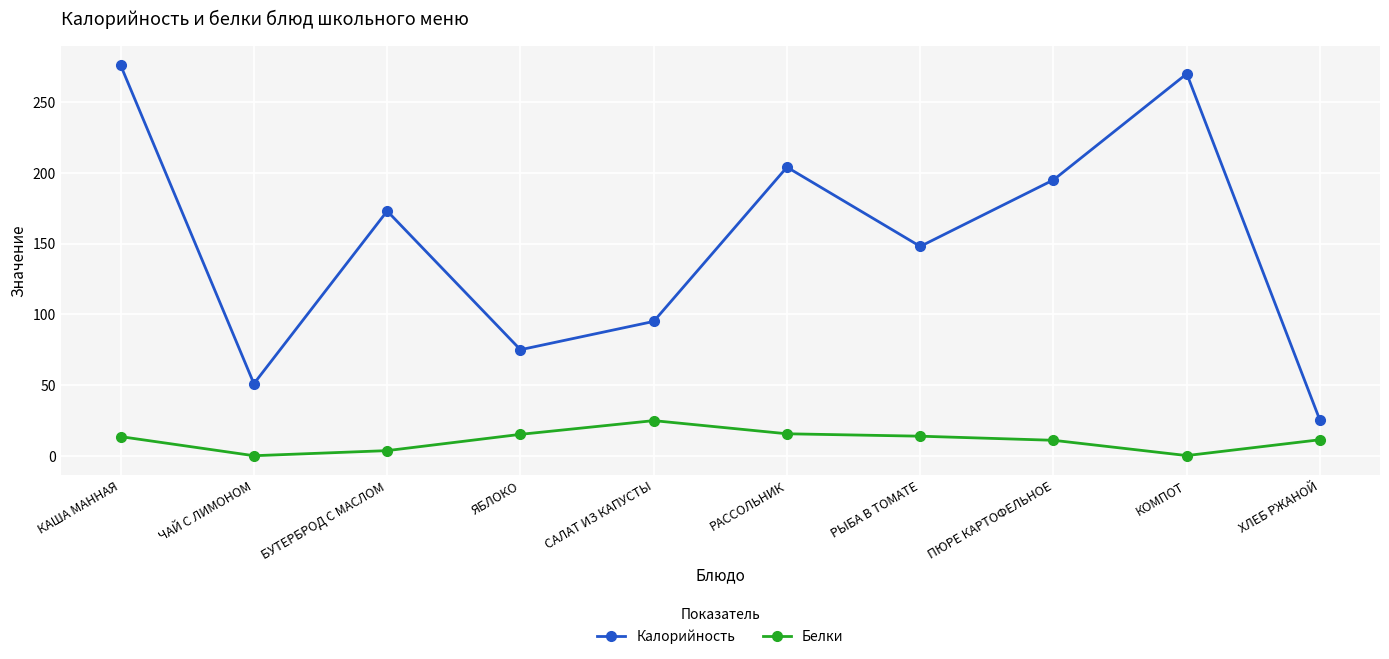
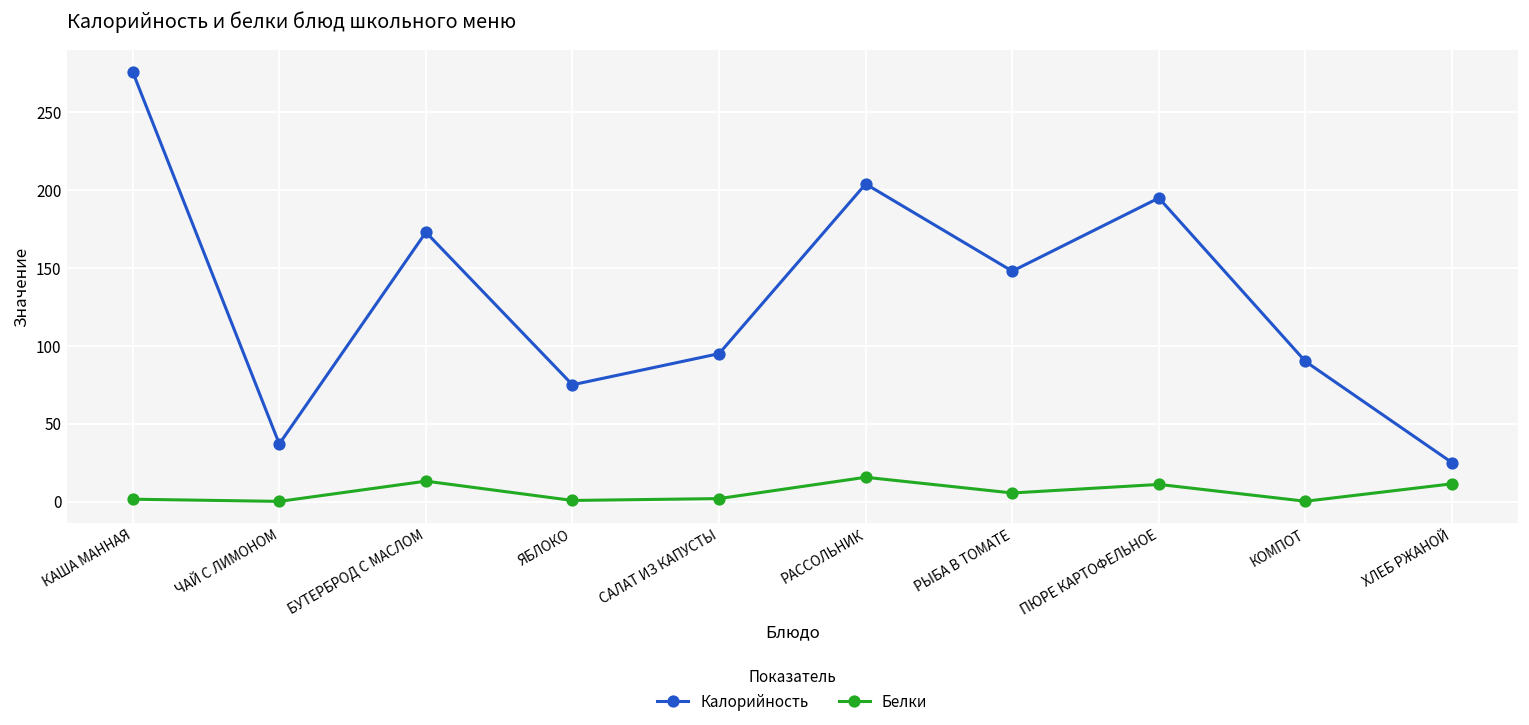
  {
    "Калорийность": {
      "КАША МАННАЯ": 276,
-     "ЧАЙ С ЛИМОНОМ": 51,
+     "ЧАЙ С ЛИМОНОМ": 37,
      "БУТЕРБРОД С МАСЛОМ": 173,
      "ЯБЛОКО": 75,
      "САЛАТ ИЗ КАПУСТЫ": 95,
      "РАССОЛЬНИК": 204,
      "РЫБА В ТОМАТЕ": 148,
      "ПЮРЕ КАРТОФЕЛЬНОЕ": 195,
-     "КОМПОТ": 270,
+     "КОМПОТ": 90,
      "ХЛЕБ РЖАНОЙ": 25
    },
    "Белки": {
-     "КАША МАННАЯ": 14,
+     "КАША МАННАЯ": 2,
      "ЧАЙ С ЛИМОНОМ": 0,
-     "БУТЕРБРОД С МАСЛОМ": 4,
-     "ЯБЛОКО": 15,
-     "САЛАТ ИЗ КАПУСТЫ": 25,
+     "БУТЕРБРОД С МАСЛОМ": 13,
+     "ЯБЛОКО": 1,
+     "САЛАТ ИЗ КАПУСТЫ": 2,
      "РАССОЛЬНИК": 16,
-     "РЫБА В ТОМАТЕ": 14,
+     "РЫБА В ТОМАТЕ": 6,
      "ПЮРЕ КАРТОФЕЛЬНОЕ": 11,
      "КОМПОТ": 0,
      "ХЛЕБ РЖАНОЙ": 11
    }
  }
